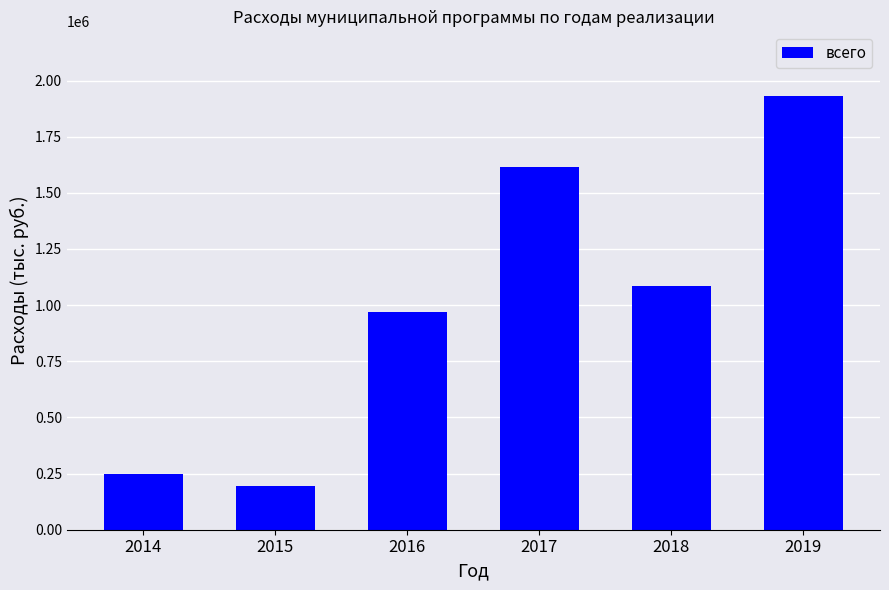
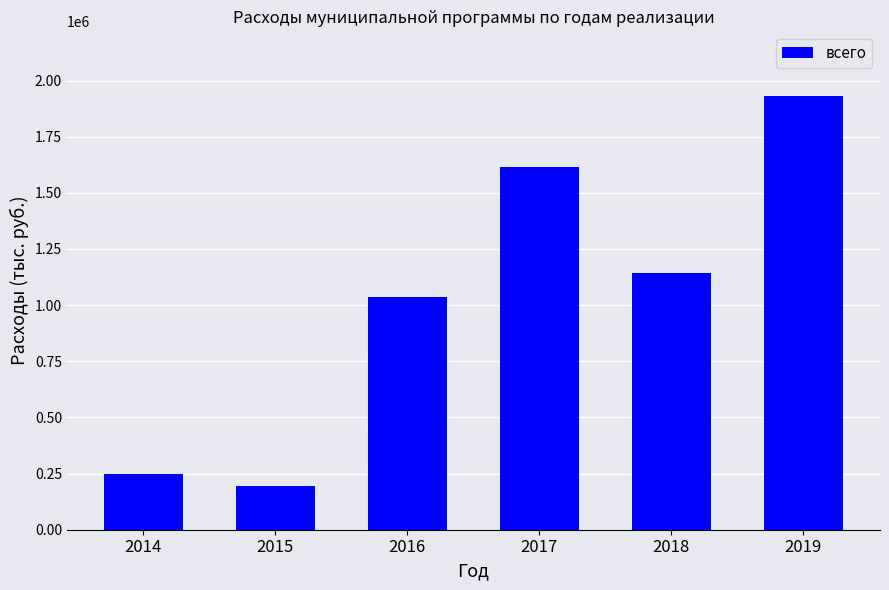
  {
    "2014": 250000,
    "2015": 200000,
-   "2016": 970000,
+   "2016": 1040000,
    "2017": 1610000,
-   "2018": 1090000,
+   "2018": 1140000,
    "2019": 1930000
  }
